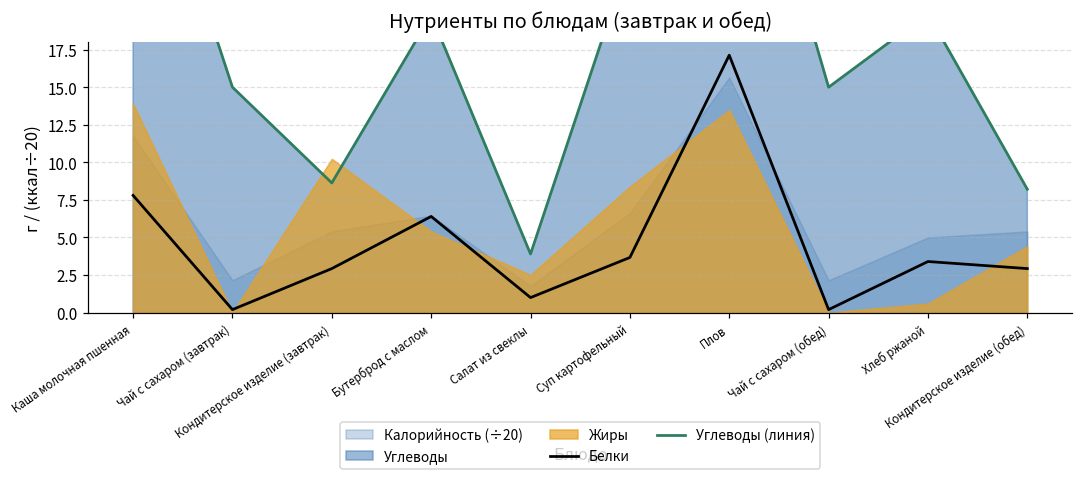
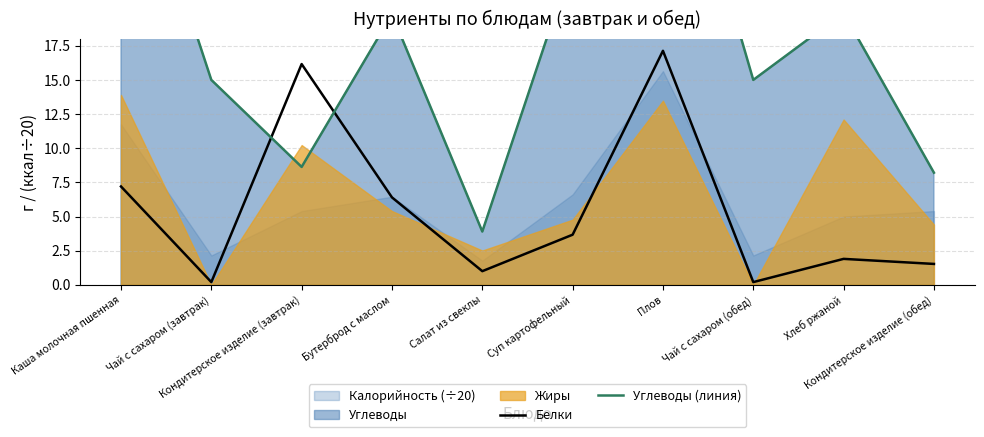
  {
    "Белки": {
-     "Каша молочная пшенная": 7.8,
+     "Каша молочная пшенная": 7.2,
      "Чай с сахаром (завтрак)": 0.2,
-     "Кондитерское изделие (завтрак)": 2.9,
+     "Кондитерское изделие (завтрак)": 16.2,
      "Салат из свеклы": 1.0,
      "Суп картофельный": 3.7,
      "Плов": 17.1,
      "Чай с сахаром (обед)": 0.2,
-     "Хлеб ржаной": 3.4,
-     "Кондитерское изделие (обед)": 2.9
+     "Хлеб ржаной": 1.9,
+     "Кондитерское изделие (обед)": 1.5
    },
    "Жиры": {
      "Каша молочная пшенная": 13.9,
      "Чай с сахаром (завтрак)": 0.0,
      "Кондитерское изделие (завтрак)": 10.2,
      "Бутерброд с маслом": 5.4,
      "Салат из свеклы": 2.5,
-     "Суп картофельный": 8.4,
+     "Суп картофельный": 4.8,
      "Плов": 13.5,
      "Чай с сахаром (обед)": 0.0,
-     "Хлеб ржаной": 0.6,
+     "Хлеб ржаной": 12.1,
      "Кондитерское изделие (обед)": 4.4
    }
  }
